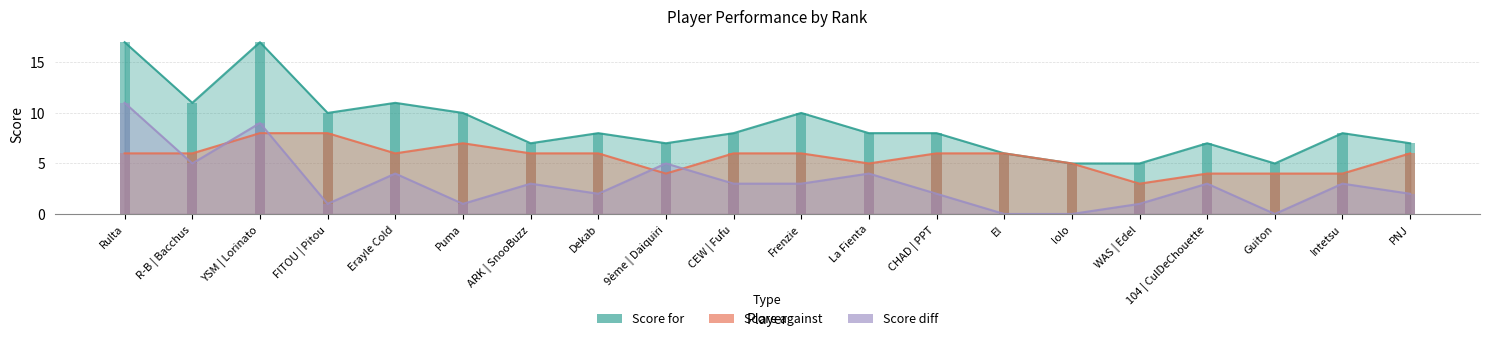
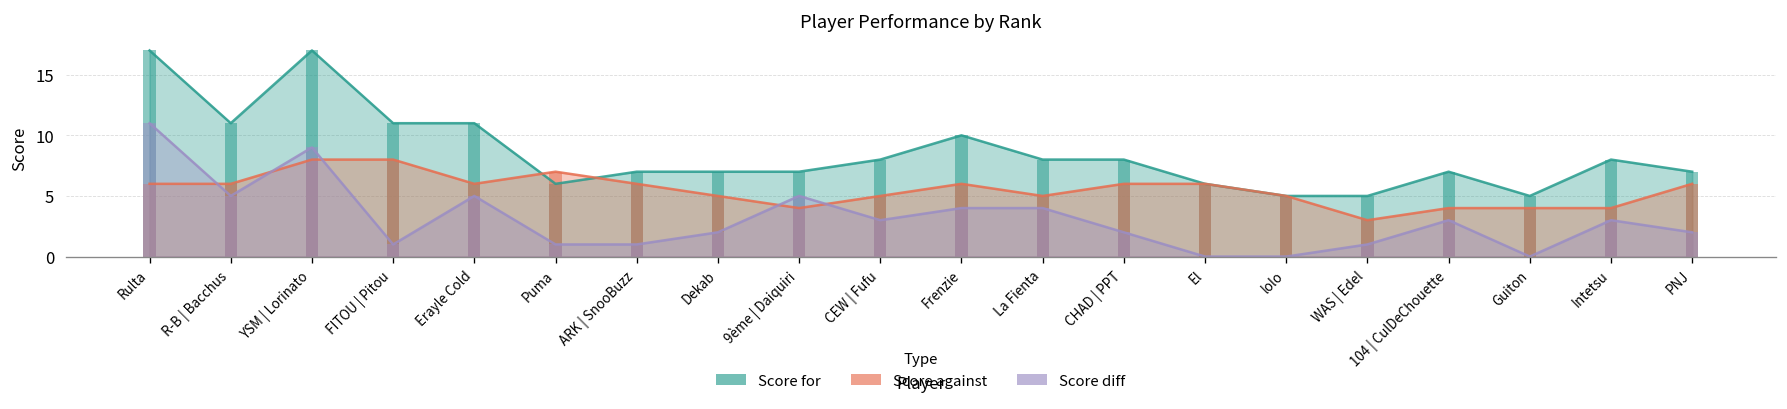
  {
    "Score for": {
      "Rulta": 17,
      "R-B | Bacchus": 11,
      "YSM | Lorinato": 17,
-     "FITOU | Pitou": 10,
+     "FITOU | Pitou": 11,
      "Erayle Cold": 11,
-     "Puma": 10,
+     "Puma": 6,
      "ARK | SnooBuzz": 7,
-     "Dekab": 8,
+     "Dekab": 7,
      "9ème | Daiquiri": 7,
      "CEW | Fufu": 8,
      "Frenzie": 10,
      "La Fienta": 8,
      "CHAD | PPT": 8,
      "El": 6,
      "lolo": 5,
      "WAS | Edel": 5,
      "104 | CulDeChouette": 7,
      "Guiton": 5,
      "Intetsu": 8,
      "PNJ": 7
    },
    "Score against": {
      "Rulta": 6,
      "R-B | Bacchus": 6,
      "YSM | Lorinato": 8,
      "FITOU | Pitou": 8,
      "Erayle Cold": 6,
      "Puma": 7,
      "ARK | SnooBuzz": 6,
-     "Dekab": 6,
+     "Dekab": 5,
      "9ème | Daiquiri": 4,
-     "CEW | Fufu": 6,
+     "CEW | Fufu": 5,
      "Frenzie": 6,
      "La Fienta": 5,
      "CHAD | PPT": 6,
      "El": 6,
      "lolo": 5,
      "WAS | Edel": 3,
      "104 | CulDeChouette": 4,
      "Guiton": 4,
      "Intetsu": 4,
      "PNJ": 6
    },
    "Score diff": {
      "Rulta": 11,
      "R-B | Bacchus": 5,
      "YSM | Lorinato": 9,
      "FITOU | Pitou": 1,
-     "Erayle Cold": 4,
+     "Erayle Cold": 5,
      "Puma": 1,
-     "ARK | SnooBuzz": 3,
+     "ARK | SnooBuzz": 1,
      "Dekab": 2,
      "9ème | Daiquiri": 5,
      "CEW | Fufu": 3,
-     "Frenzie": 3,
+     "Frenzie": 4,
      "La Fienta": 4,
      "CHAD | PPT": 2,
      "El": 0,
      "lolo": 0,
      "WAS | Edel": 1,
      "104 | CulDeChouette": 3,
      "Guiton": 0,
      "Intetsu": 3,
      "PNJ": 2
    }
  }
